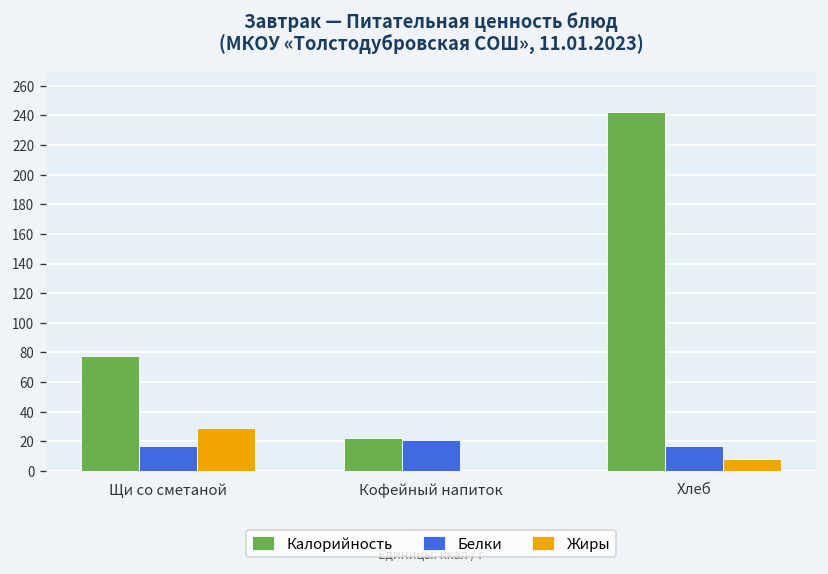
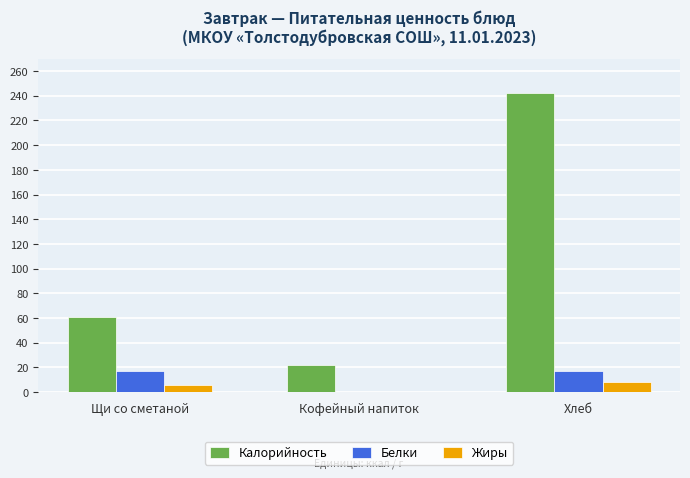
  {
    "Калорийность": {
-     "Щи со сметаной": 78,
+     "Щи со сметаной": 61,
      "Кофейный напиток": 22,
      "Хлеб": 242
    },
    "Белки": {
      "Щи со сметаной": 17,
-     "Кофейный напиток": 21,
+     "Кофейный напиток": 0,
      "Хлеб": 17
    },
    "Жиры": {
-     "Щи со сметаной": 29,
+     "Щи со сметаной": 6,
      "Кофейный напиток": 0,
      "Хлеб": 8
    }
  }
